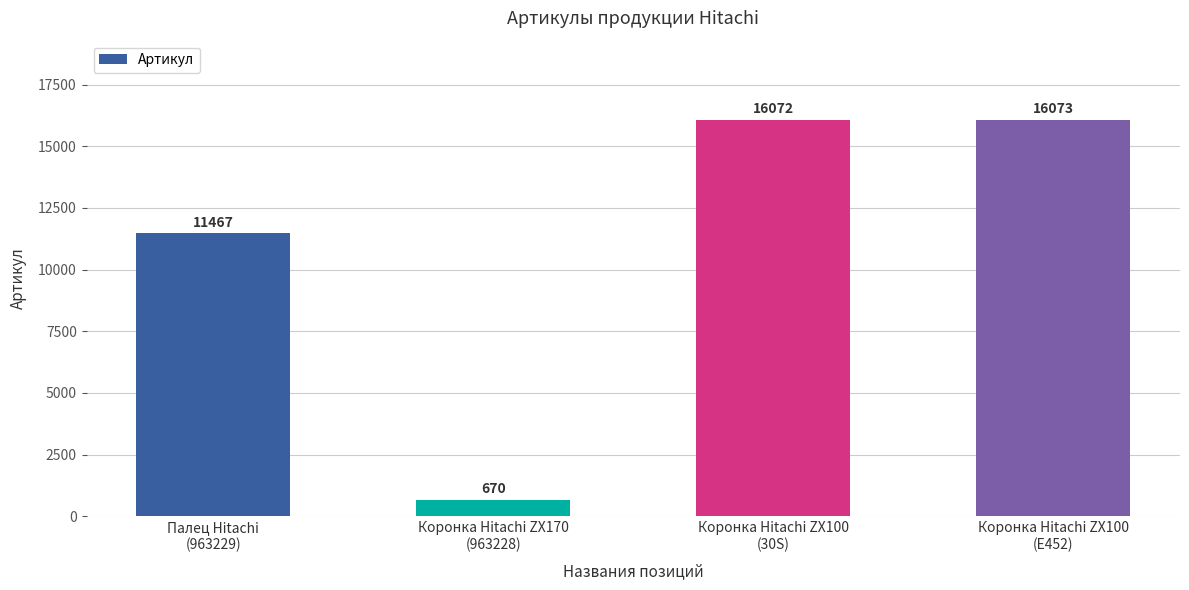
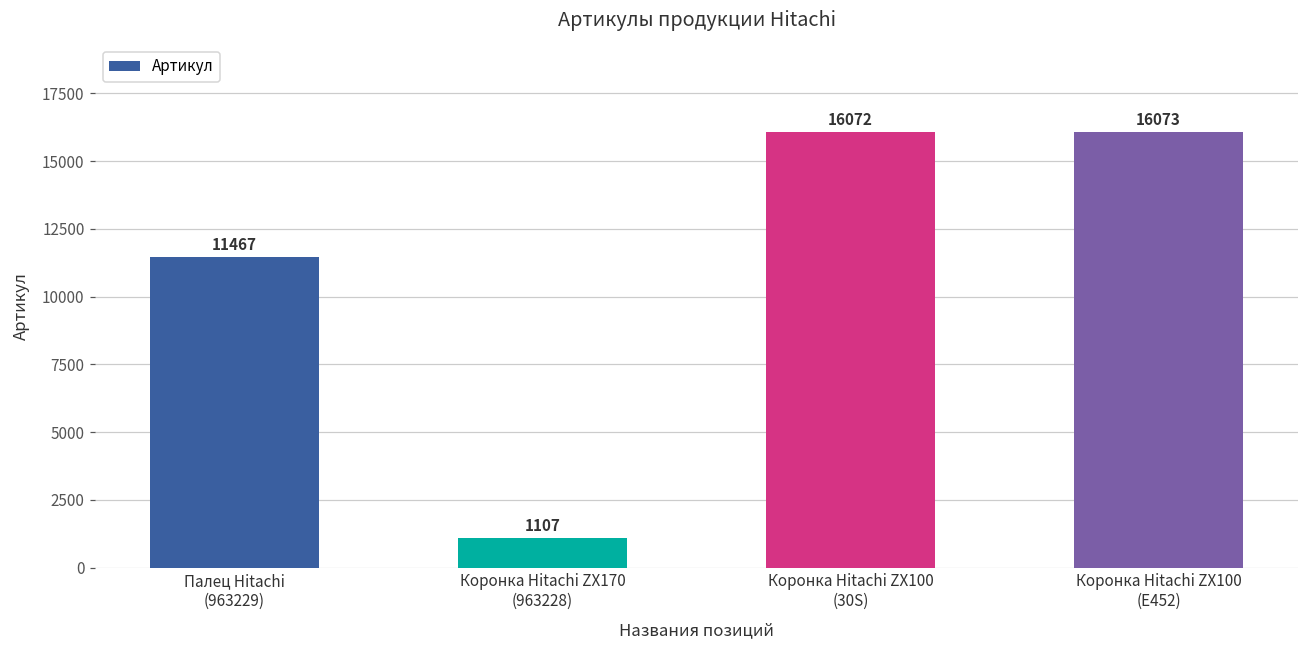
  {
    "Палец Hitachi (963229)": 11467,
-   "Коронка Hitachi ZX170 (963228)": 670,
+   "Коронка Hitachi ZX170 (963228)": 1107,
    "Коронка Hitachi ZX100 (30S)": 16072,
    "Коронка Hitachi ZX100 (E452)": 16073
  }
